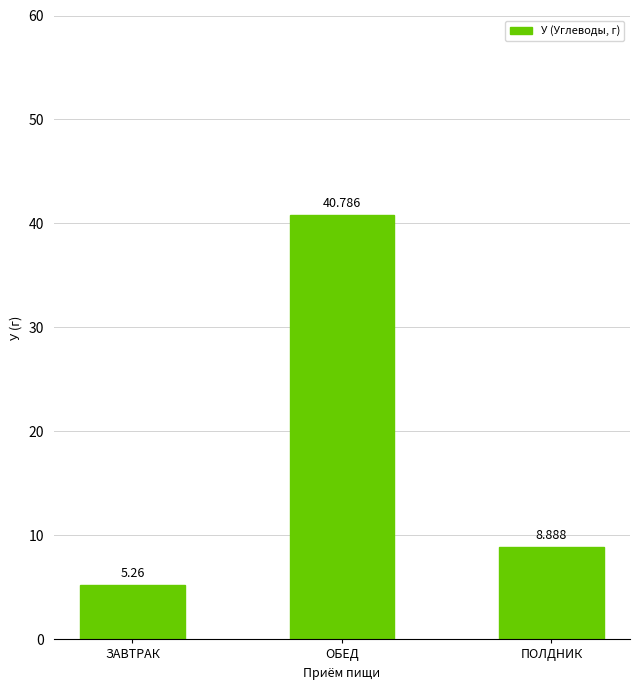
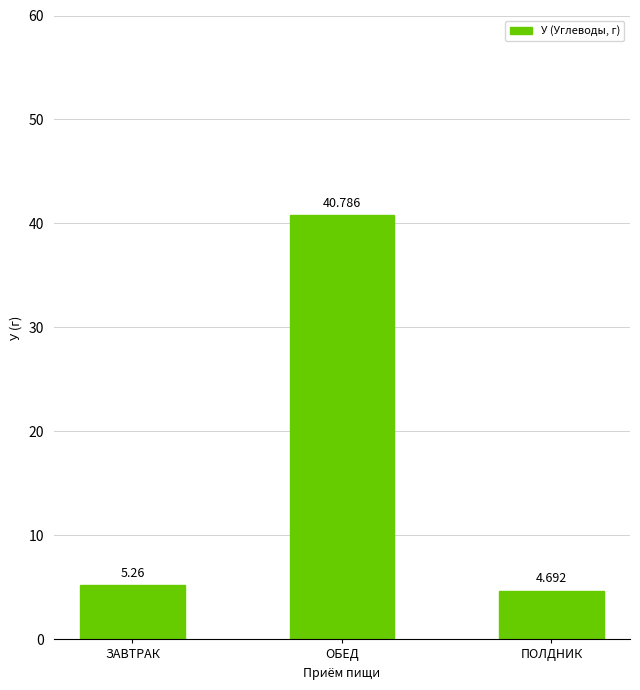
  {
    "ЗАВТРАК": 5.26,
    "ОБЕД": 40.786,
-   "ПОЛДНИК": 8.888
+   "ПОЛДНИК": 4.692
  }
